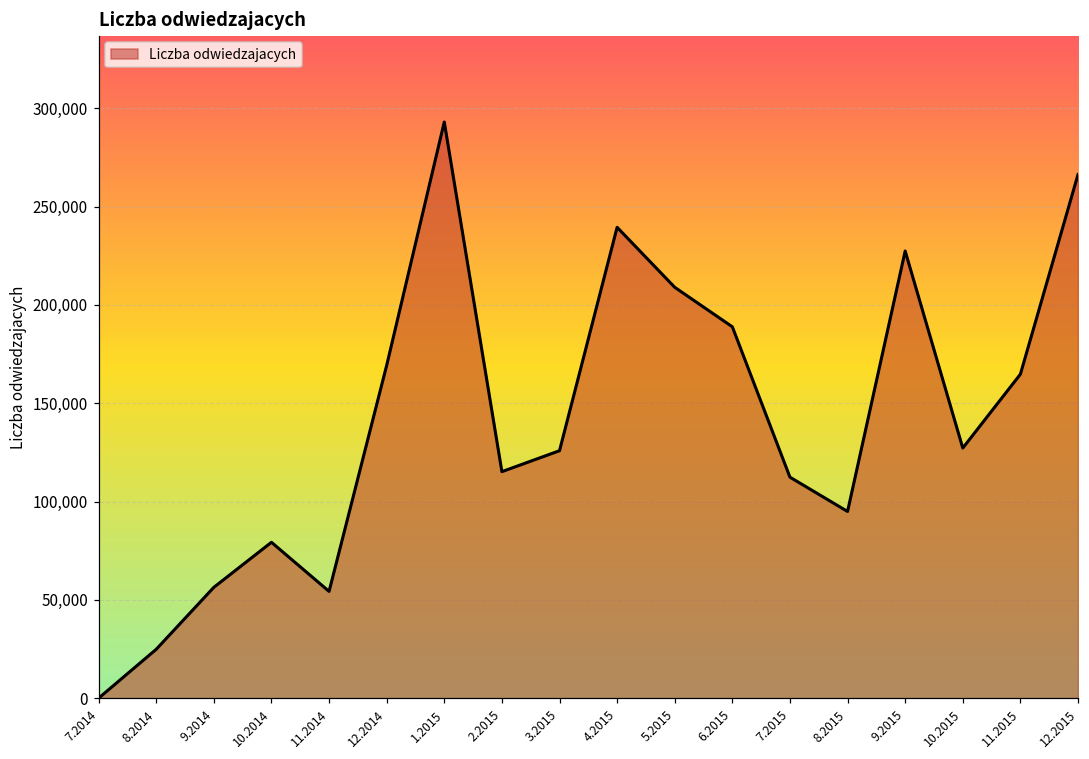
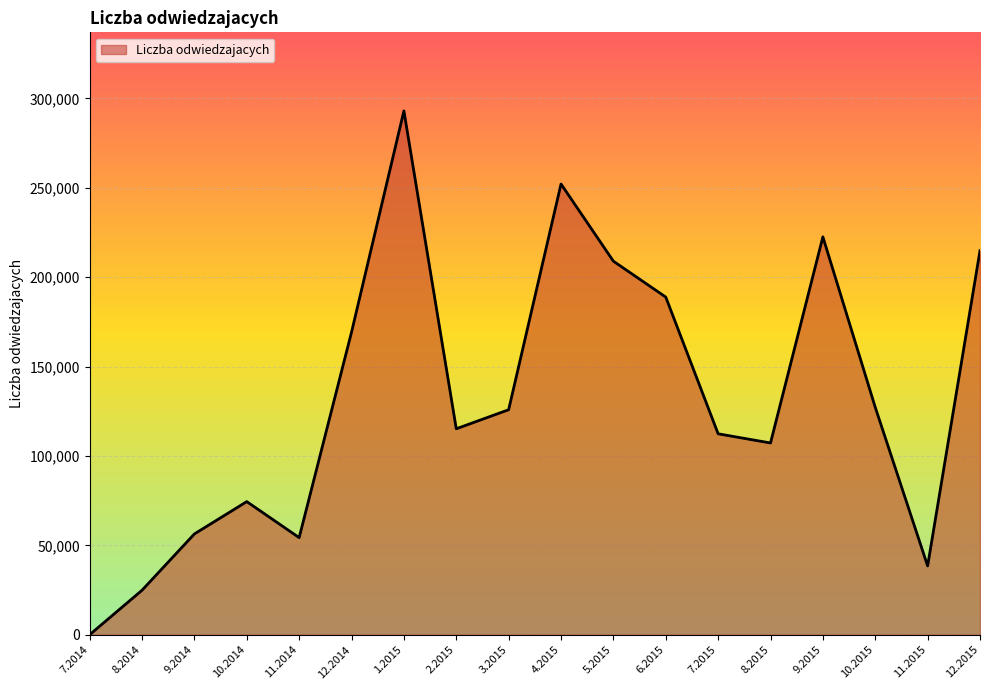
  {
    "7.2014": "0",
    "8.2014": "25,000",
    "9.2014": "56,000",
-   "10.2014": "79,000",
+   "10.2014": "74,000",
    "11.2014": "54,000",
    "12.2014": "169,000",
    "1.2015": "293,000",
    "2.2015": "115,000",
    "3.2015": "126,000",
-   "4.2015": "239,000",
+   "4.2015": "252,000",
    "5.2015": "209,000",
    "6.2015": "189,000",
    "7.2015": "112,000",
-   "8.2015": "95,000",
-   "9.2015": "227,000",
+   "8.2015": "107,000",
+   "9.2015": "223,000",
    "10.2015": "127,000",
-   "11.2015": "165,000",
-   "12.2015": "266,000"
+   "11.2015": "38,000",
+   "12.2015": "215,000"
  }
